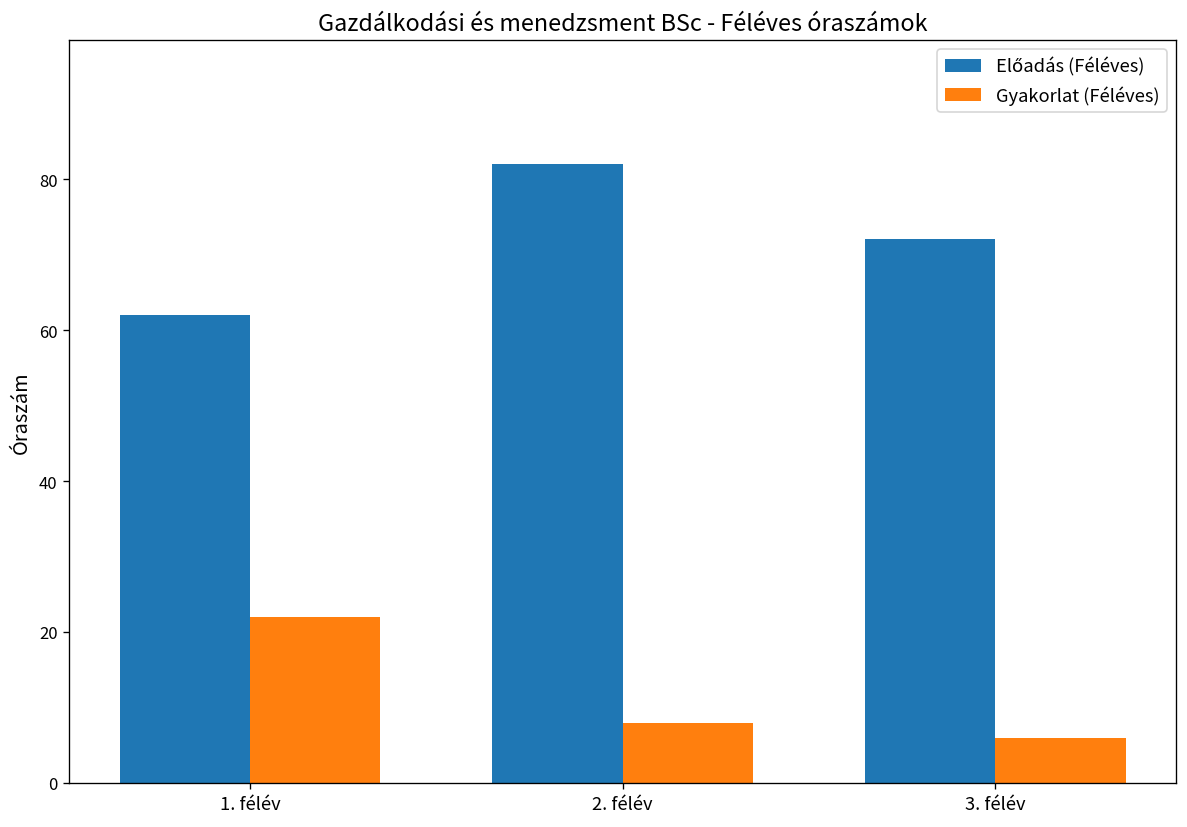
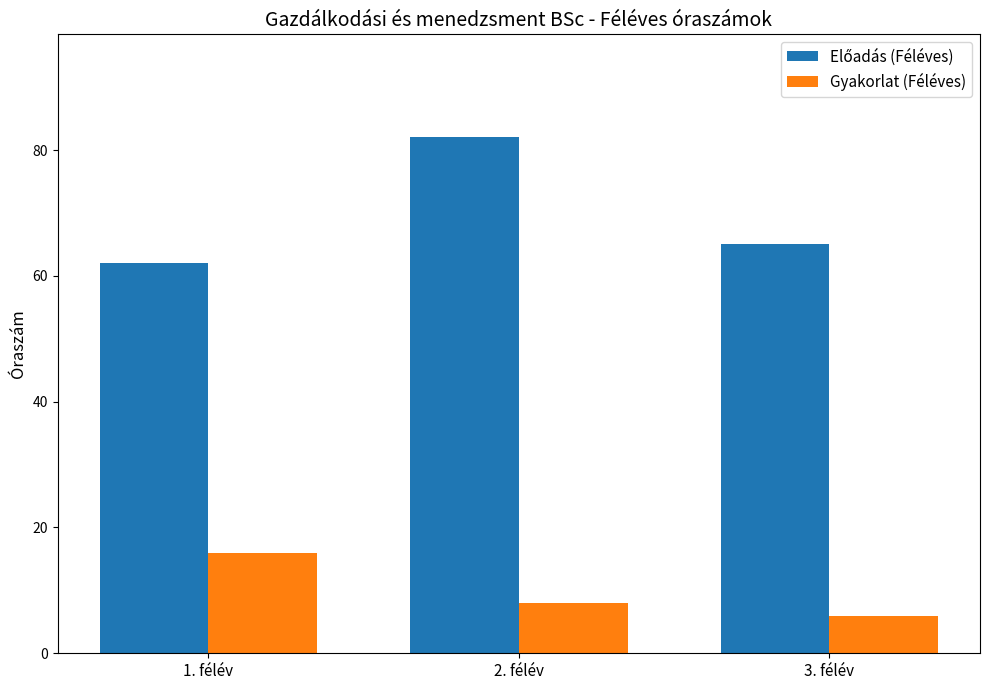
  {
    "Előadás (Féléves)": {
      "1. félév": 62,
      "2. félév": 82,
-     "3. félév": 72
+     "3. félév": 65
    },
    "Gyakorlat (Féléves)": {
-     "1. félév": 22,
+     "1. félév": 16,
      "2. félév": 8,
      "3. félév": 6
    }
  }
